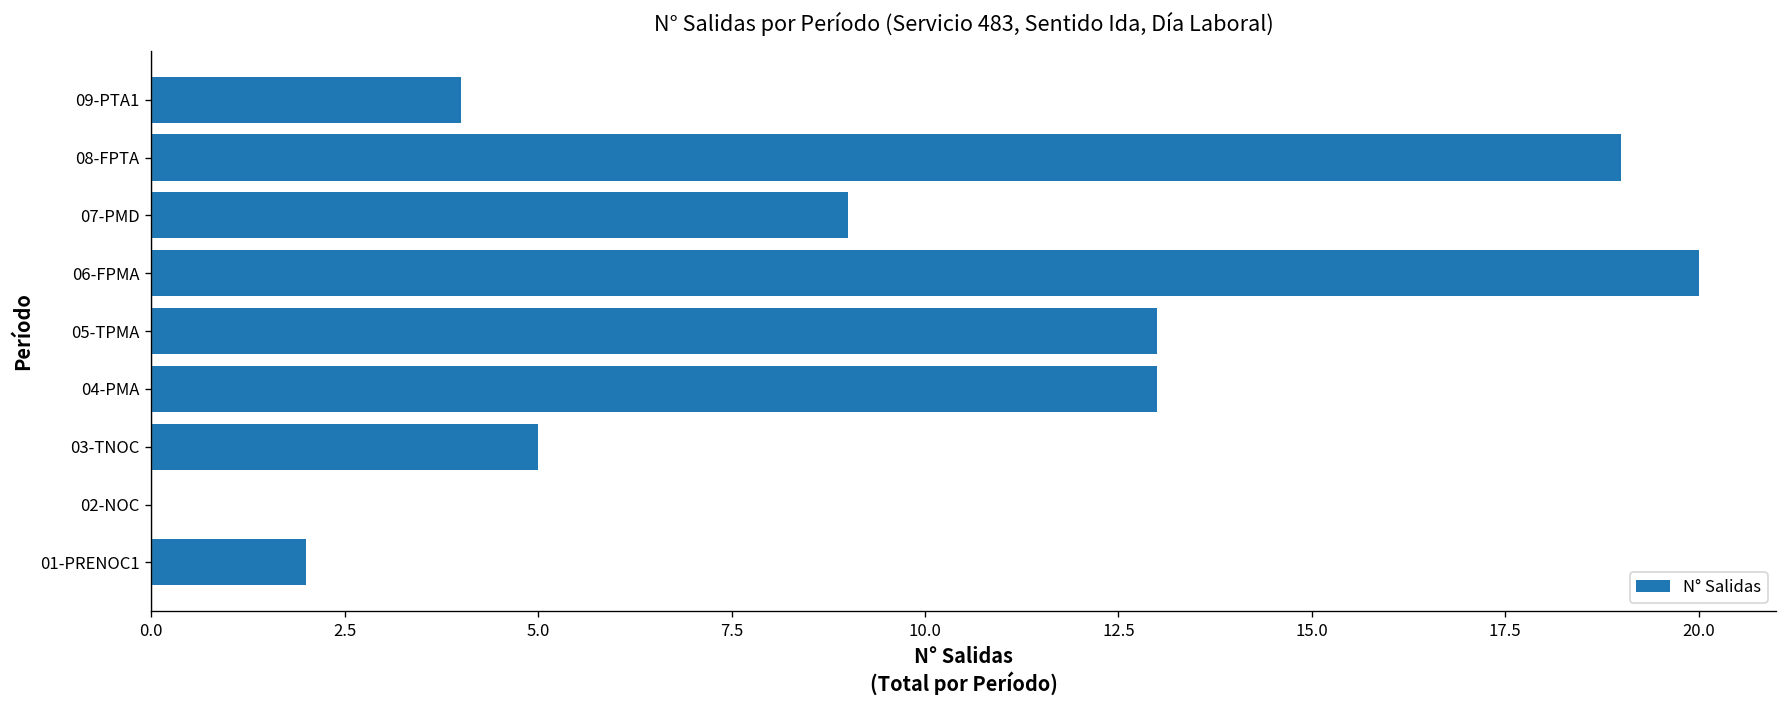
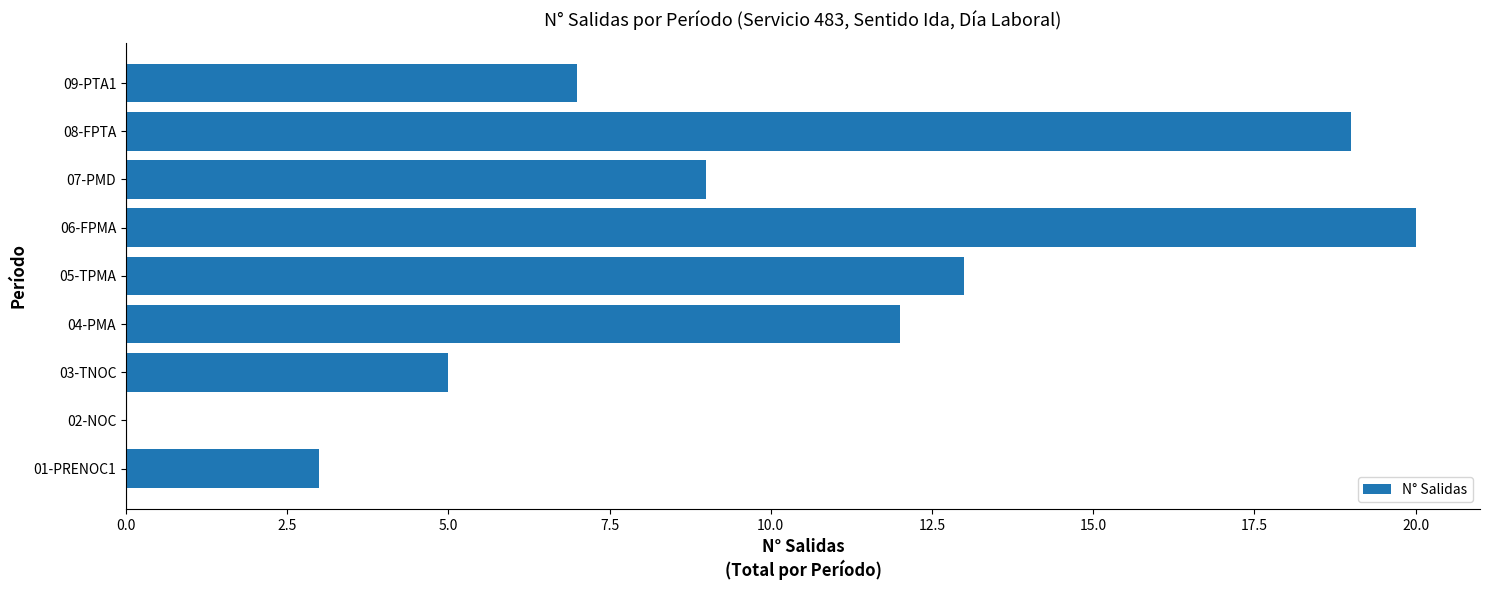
  {
-   "09-PTA1": 4,
+   "09-PTA1": 7,
    "08-FPTA": 19,
    "07-PMD": 9,
    "06-FPMA": 20,
    "05-TPMA": 13,
-   "04-PMA": 13,
+   "04-PMA": 12,
    "03-TNOC": 5,
    "02-NOC": 0,
-   "01-PRENOC1": 2
+   "01-PRENOC1": 3
  }
